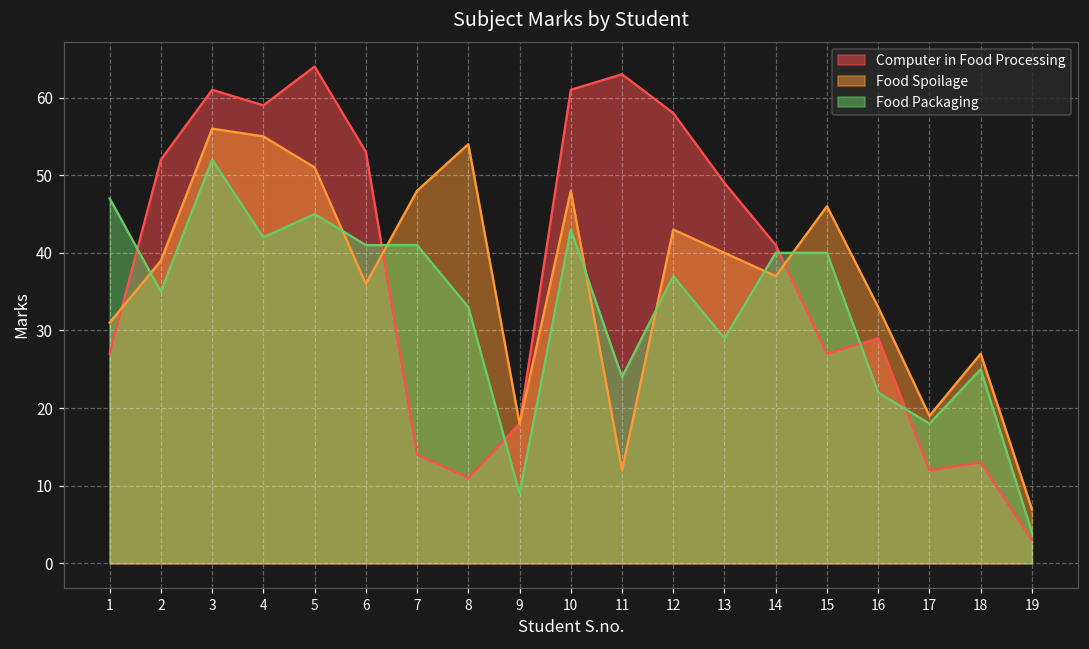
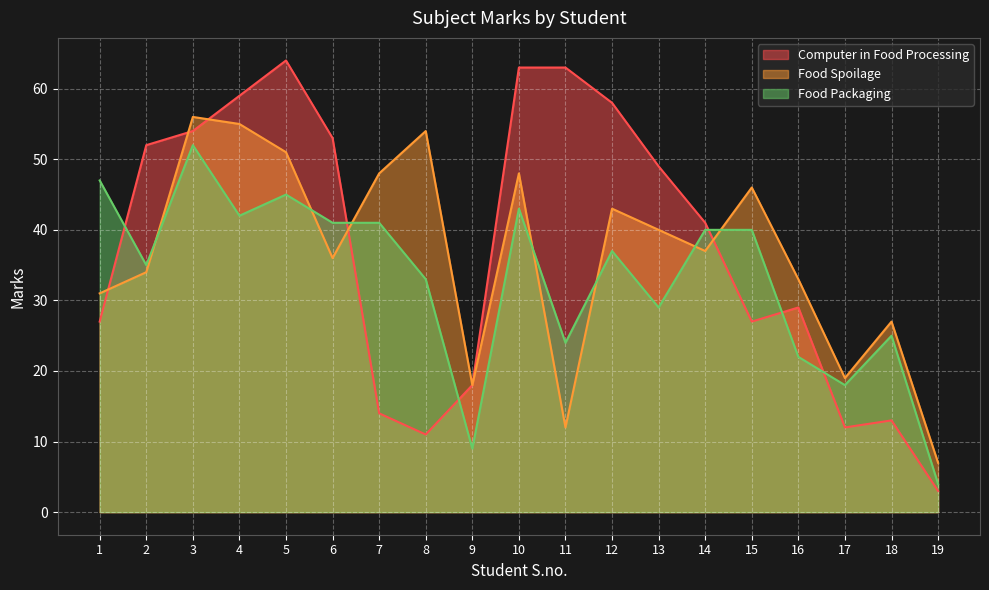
  {
    "Computer in Food Processing": {
      "1": 27,
      "2": 52,
-     "3": 61,
+     "3": 54,
      "4": 59,
      "5": 64,
      "6": 53,
      "7": 14,
      "8": 11,
-     "10": 61,
+     "10": 63,
      "11": 63,
      "12": 58,
      "13": 49,
      "14": 41,
      "15": 27,
      "16": 29,
      "17": 12,
      "18": 13,
      "19": 3
    },
    "Food Spoilage": {
      "1": 31,
-     "2": 39,
+     "2": 34,
      "3": 56,
      "4": 55,
      "5": 51,
      "6": 36,
      "7": 48,
      "8": 54,
      "10": 48,
      "11": 12,
      "12": 43,
      "13": 40,
      "14": 37,
      "15": 46,
      "16": 33,
      "17": 19,
      "18": 27,
      "19": 7
    },
    "Food Packaging": {
      "1": 47,
      "2": 35,
      "3": 52,
      "4": 42,
      "5": 45,
      "6": 41,
      "7": 41,
      "8": 33,
      "9": 9,
      "10": 43,
      "11": 24,
      "12": 37,
      "13": 29,
      "14": 40,
      "15": 40,
      "16": 22,
      "17": 18,
      "18": 25,
      "19": 4
    }
  }
